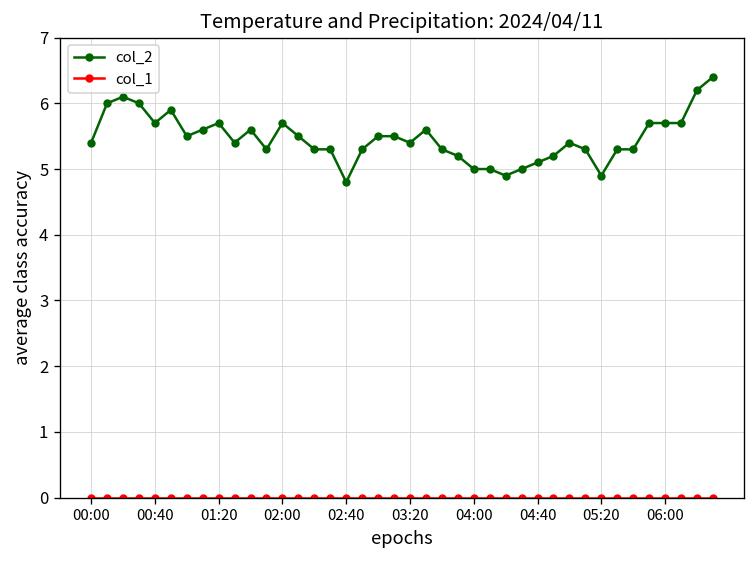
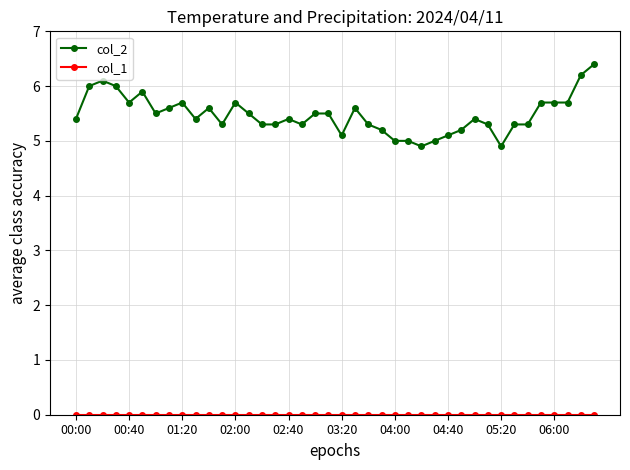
  {
    "col_2": {
      "00:00": 5.4,
      "00:40": 5.7,
      "01:20": 5.7,
      "02:00": 5.7,
-     "02:40": 4.8,
-     "03:20": 5.4,
+     "02:40": 5.4,
+     "03:20": 5.1,
      "04:00": 5.0,
      "04:40": 5.1,
      "05:20": 4.9,
      "06:00": 5.7
    },
    "col_1": {
      "00:00": 0.0,
      "00:40": 0.0,
      "01:20": 0.0,
      "02:00": 0.0,
      "02:40": 0.0,
      "03:20": 0.0,
      "04:00": 0.0,
      "04:40": 0.0,
      "05:20": 0.0,
      "06:00": 0.0
    }
  }
